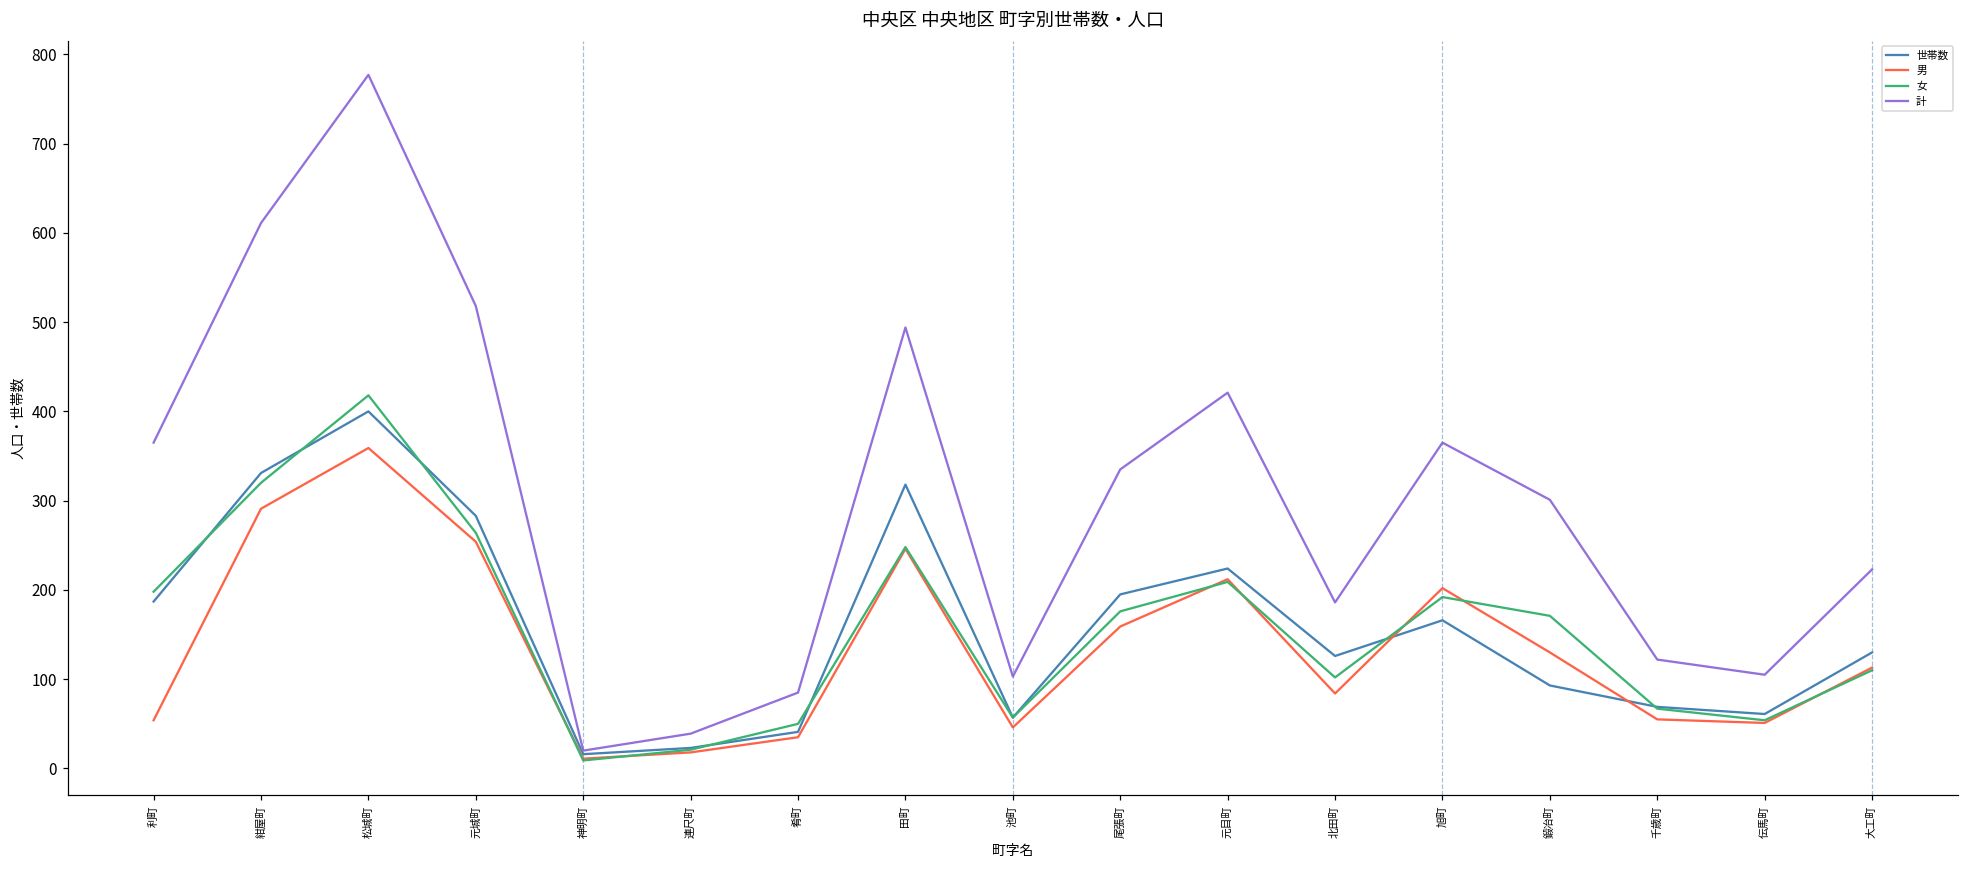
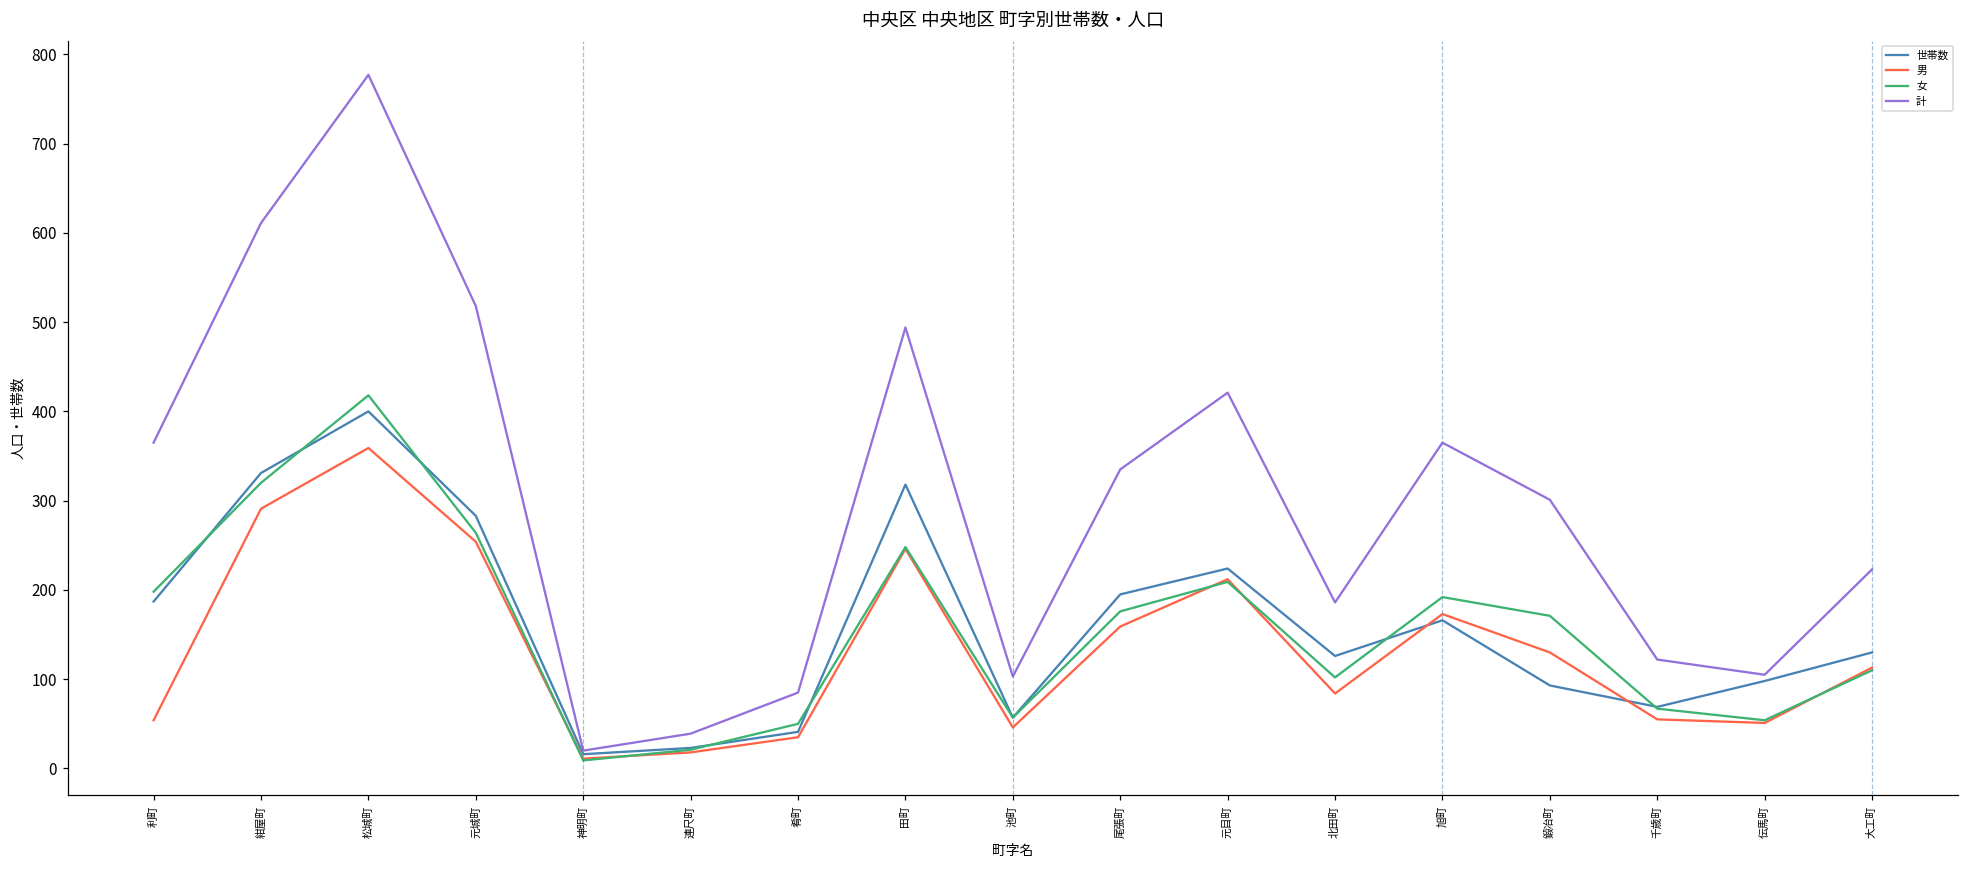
  {
    "世帯数": {
      "利町": 190,
      "紺屋町": 330,
      "松城町": 400,
      "元城町": 280,
      "神明町": 20,
      "肴町": 40,
      "田町": 320,
      "尾張町": 200,
      "元目町": 220,
      "北田町": 130,
      "旭町": 170,
      "鍛冶町": 90,
-     "伝馬町": 60,
+     "伝馬町": 100,
      "大工町": 130
    },
    "男": {
      "利町": 50,
      "紺屋町": 290,
      "松城町": 360,
      "元城町": 250,
      "肴町": 40,
      "池町": 50,
      "尾張町": 160,
      "北田町": 80,
-     "旭町": 200,
+     "旭町": 170,
      "鍛冶町": 130,
      "千歳町": 60
    },
    "女": {
      "利町": 200,
      "紺屋町": 320,
      "松城町": 420,
      "元城町": 260,
      "肴町": 50,
      "尾張町": 180,
      "北田町": 100,
      "旭町": 190,
      "鍛冶町": 170
    },
    "計": {
      "利町": 370,
      "紺屋町": 610,
      "松城町": 780,
      "元城町": 520,
      "神明町": 20,
      "連尺町": 40,
      "肴町": 90,
      "田町": 490,
      "池町": 100,
      "尾張町": 340,
      "元目町": 420,
      "北田町": 190,
      "旭町": 370,
      "鍛冶町": 300,
      "千歳町": 120,
      "伝馬町": 110,
      "大工町": 220
    }
  }
